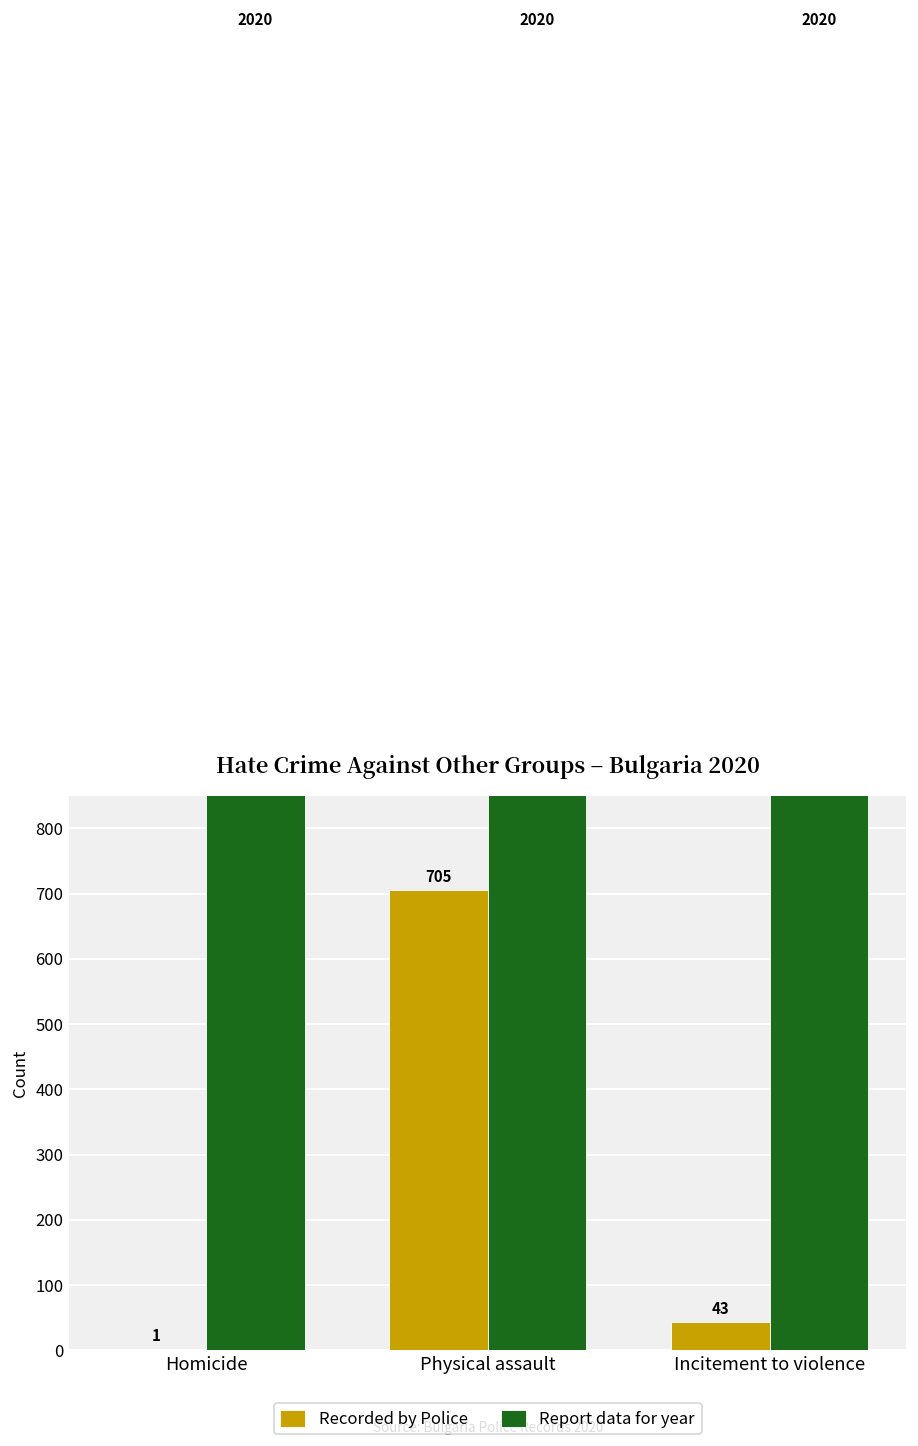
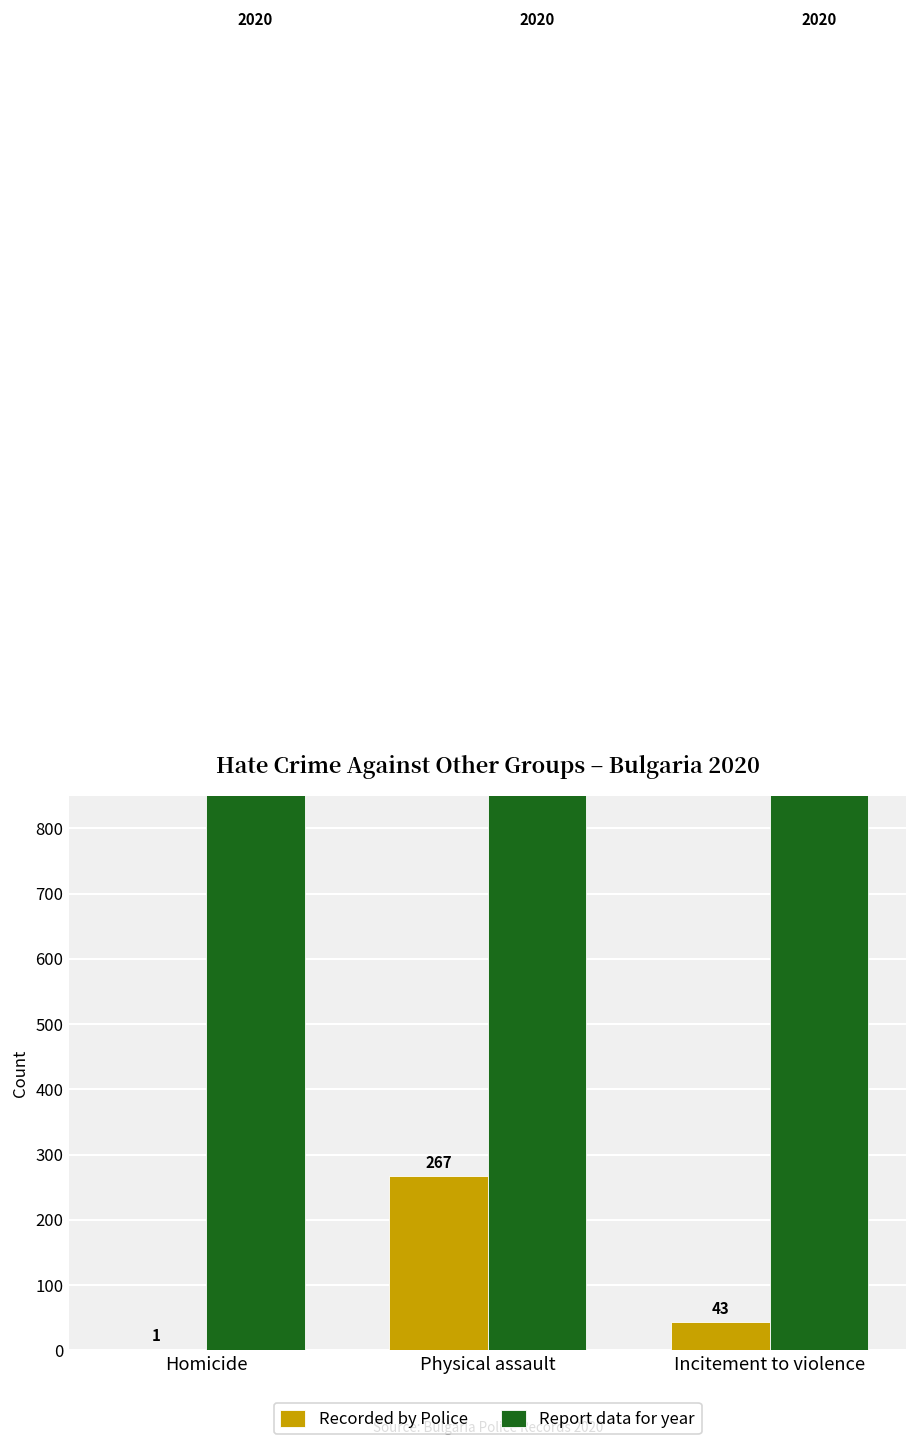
  {
    "Recorded by Police": {
      "Homicide": 1,
-     "Physical assault": 705,
+     "Physical assault": 267,
      "Incitement to violence": 43
    }
  }
